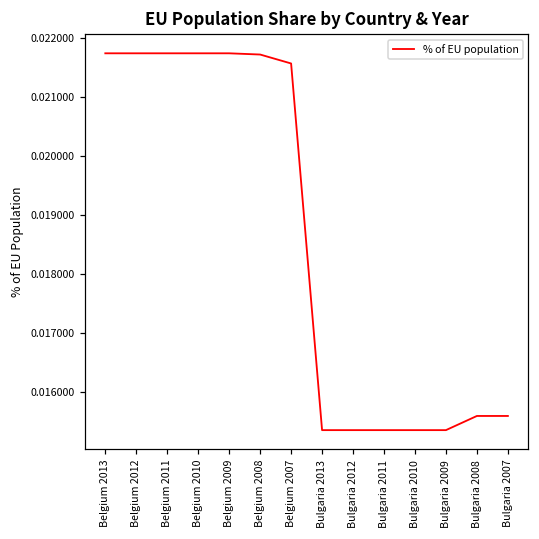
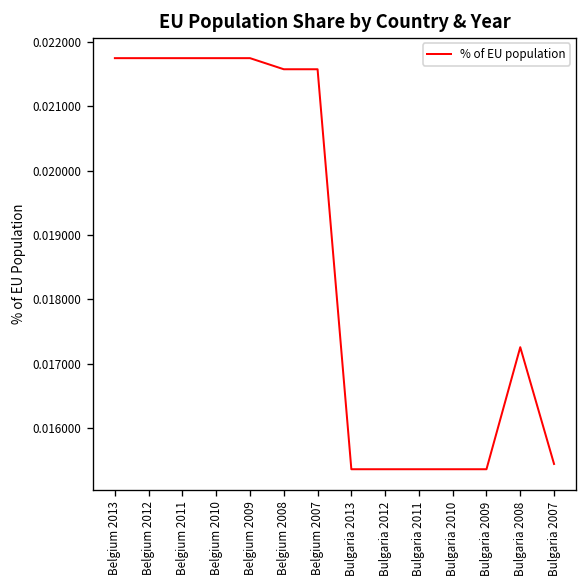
  {
    "Belgium 2013": 0.0217,
    "Belgium 2012": 0.0217,
    "Belgium 2011": 0.0217,
    "Belgium 2010": 0.0217,
    "Belgium 2009": 0.0217,
-   "Belgium 2008": 0.0217,
+   "Belgium 2008": 0.0216,
    "Belgium 2007": 0.0216,
    "Bulgaria 2013": 0.0154,
    "Bulgaria 2012": 0.0154,
    "Bulgaria 2011": 0.0154,
    "Bulgaria 2010": 0.0154,
    "Bulgaria 2009": 0.0154,
-   "Bulgaria 2008": 0.0156,
-   "Bulgaria 2007": 0.0156
+   "Bulgaria 2008": 0.0173,
+   "Bulgaria 2007": 0.0154
  }
